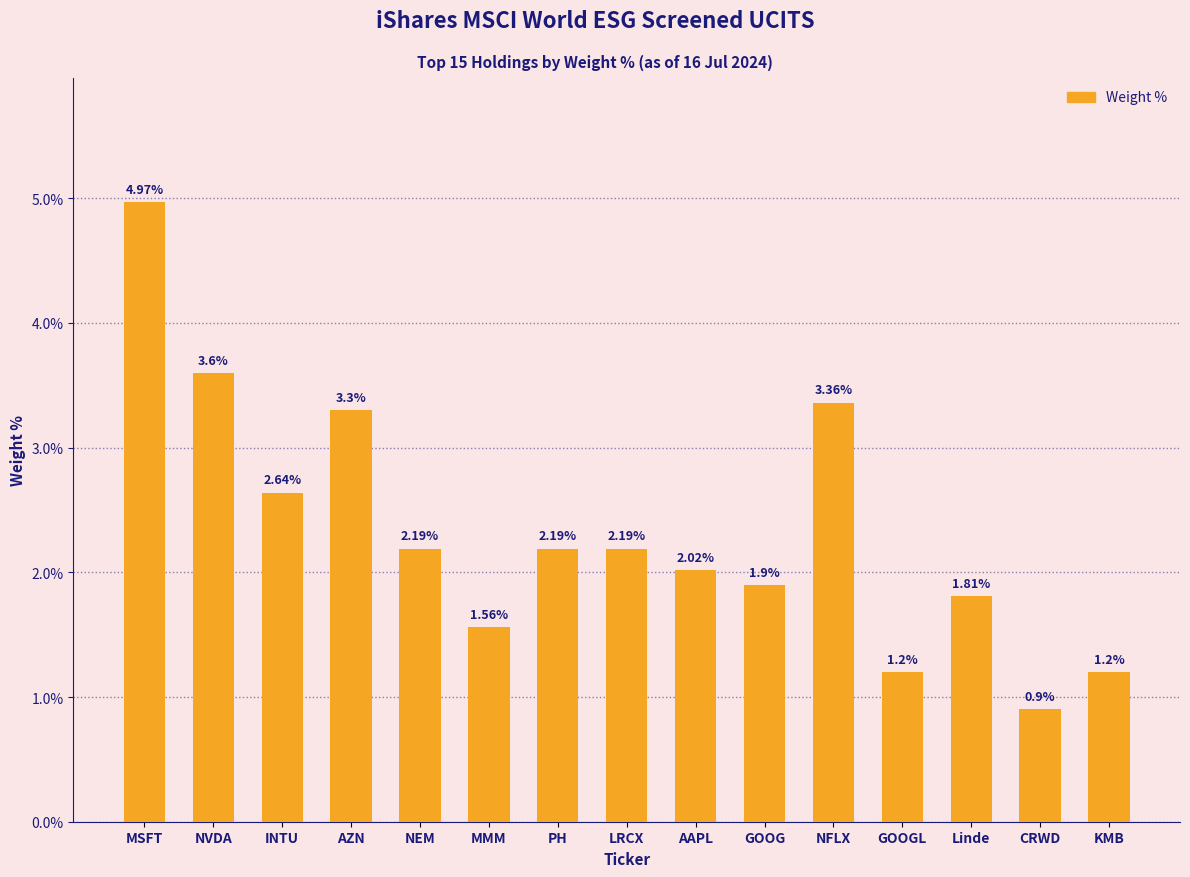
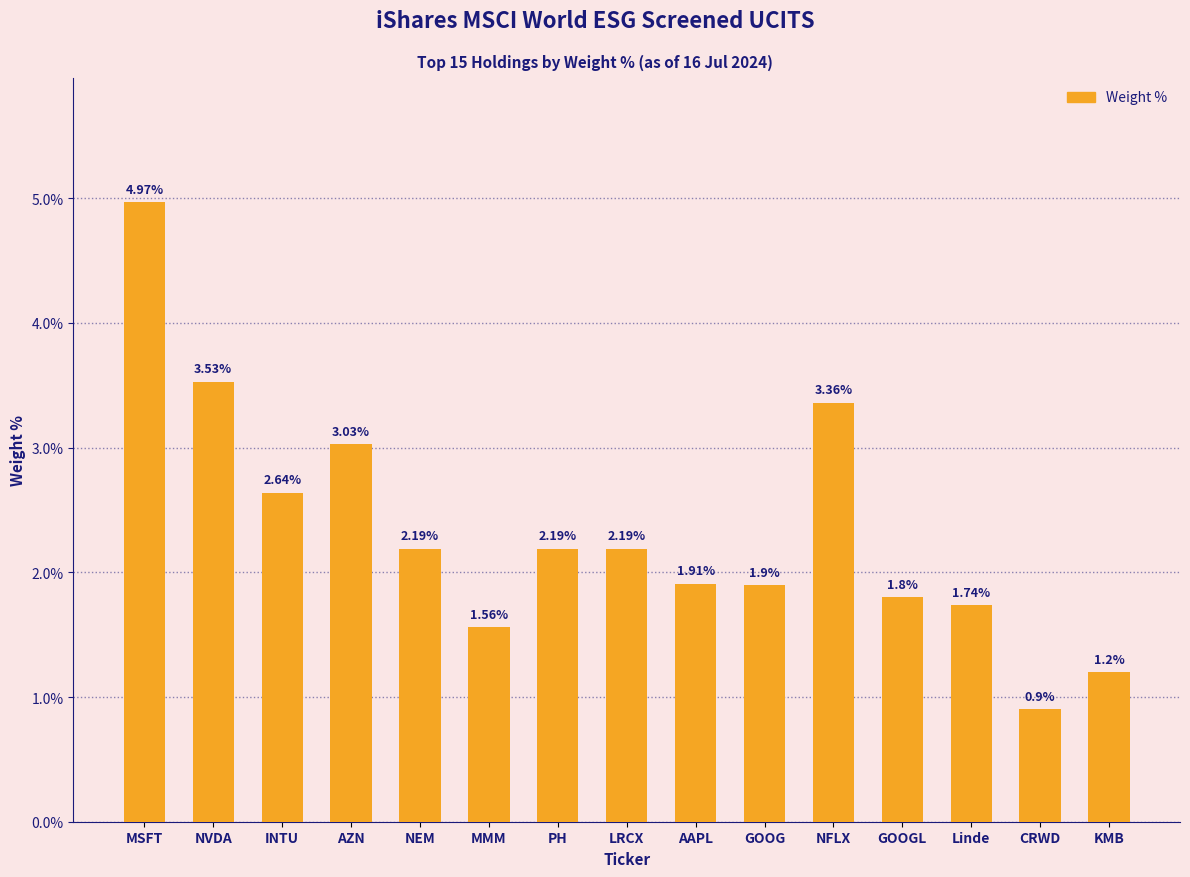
  {
    "MSFT": "4.97%",
-   "NVDA": "3.6%",
+   "NVDA": "3.53%",
    "INTU": "2.64%",
-   "AZN": "3.3%",
+   "AZN": "3.03%",
    "NEM": "2.19%",
    "MMM": "1.56%",
    "PH": "2.19%",
    "LRCX": "2.19%",
-   "AAPL": "2.02%",
+   "AAPL": "1.91%",
    "GOOG": "1.9%",
    "NFLX": "3.36%",
-   "GOOGL": "1.2%",
-   "Linde": "1.81%",
+   "GOOGL": "1.8%",
+   "Linde": "1.74%",
    "CRWD": "0.9%",
    "KMB": "1.2%"
  }
